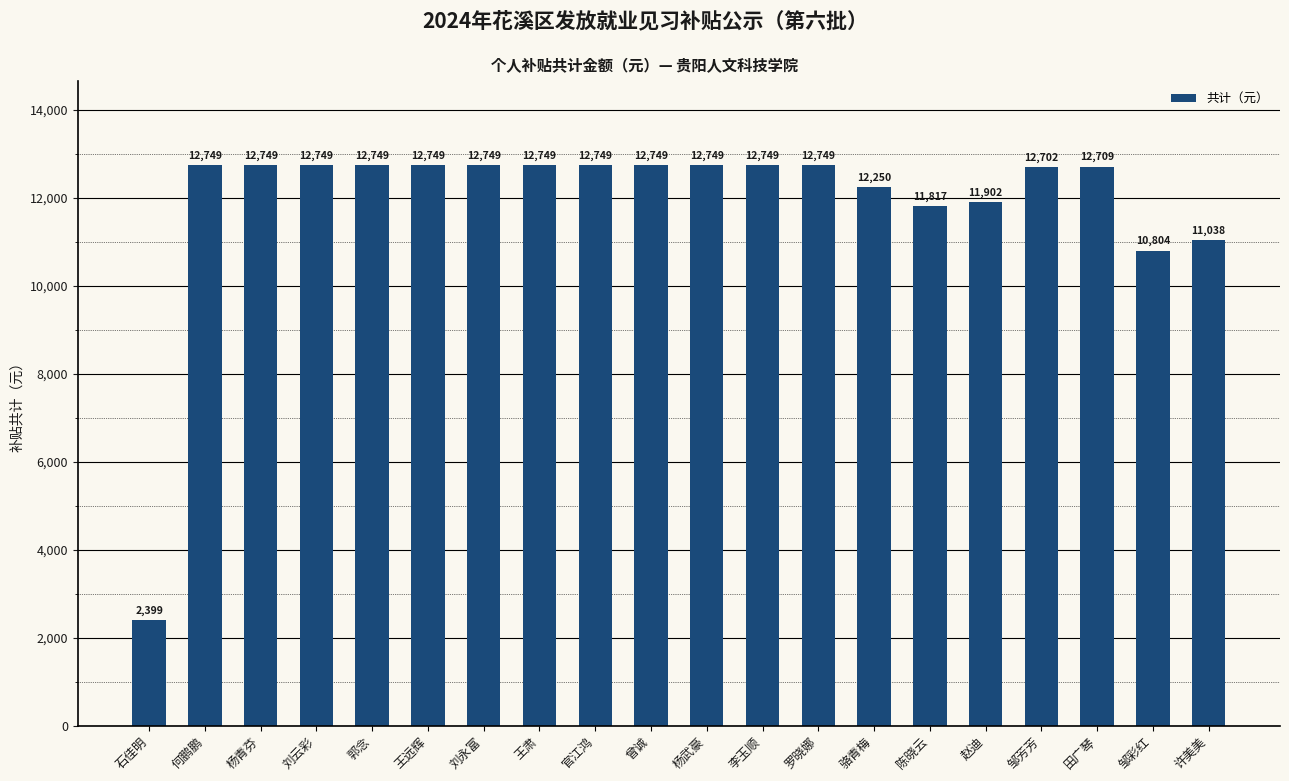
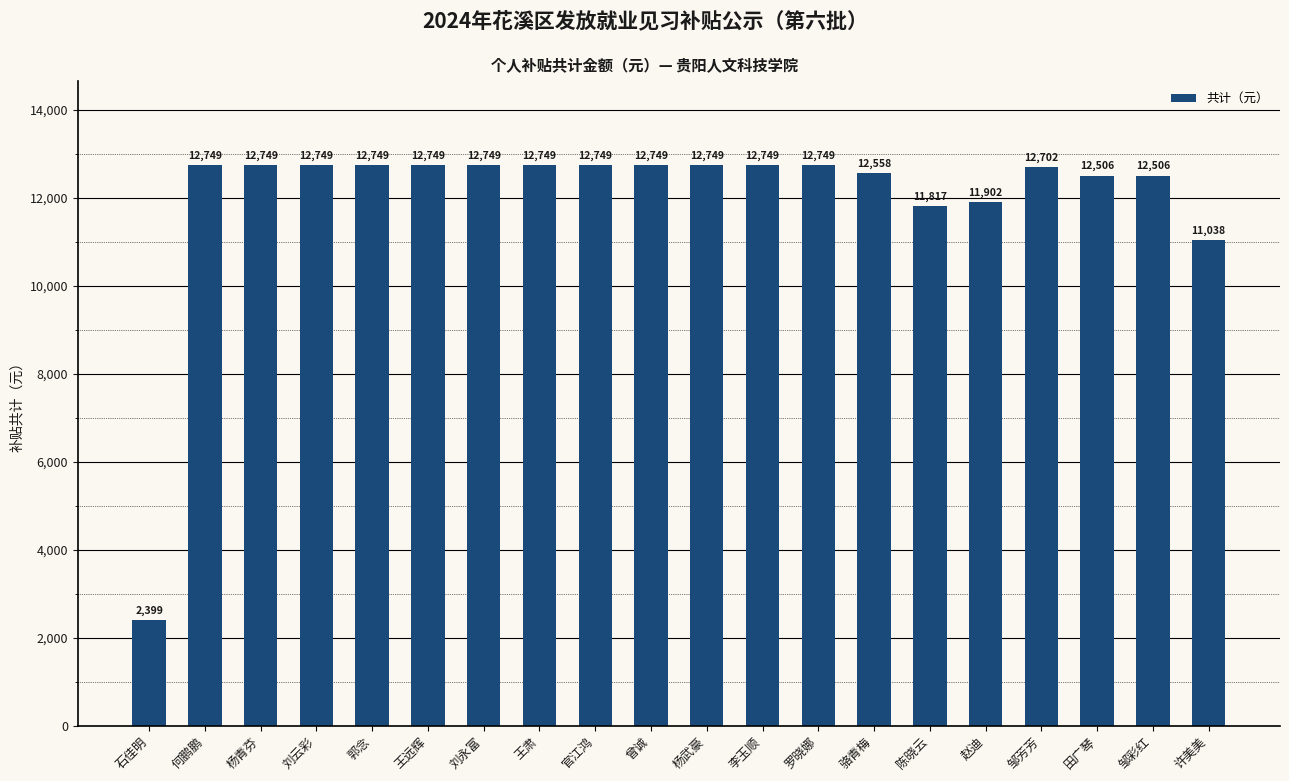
  {
    "石佳明": "2,399",
    "何鹏鹏": "12,749",
    "杨青芬": "12,749",
    "刘云彩": "12,749",
    "郭念": "12,749",
    "王远辉": "12,749",
    "刘永富": "12,749",
    "王肃": "12,749",
    "官江鸿": "12,749",
    "曾诚": "12,749",
    "杨武豪": "12,749",
    "李玉顺": "12,749",
    "罗晓娜": "12,749",
-   "骆青梅": "12,250",
+   "骆青梅": "12,558",
    "陈晓云": "11,817",
    "赵迪": "11,902",
    "邹芳芳": "12,702",
-   "田广琴": "12,709",
-   "邹彩红": "10,804",
+   "田广琴": "12,506",
+   "邹彩红": "12,506",
    "许美美": "11,038"
  }
